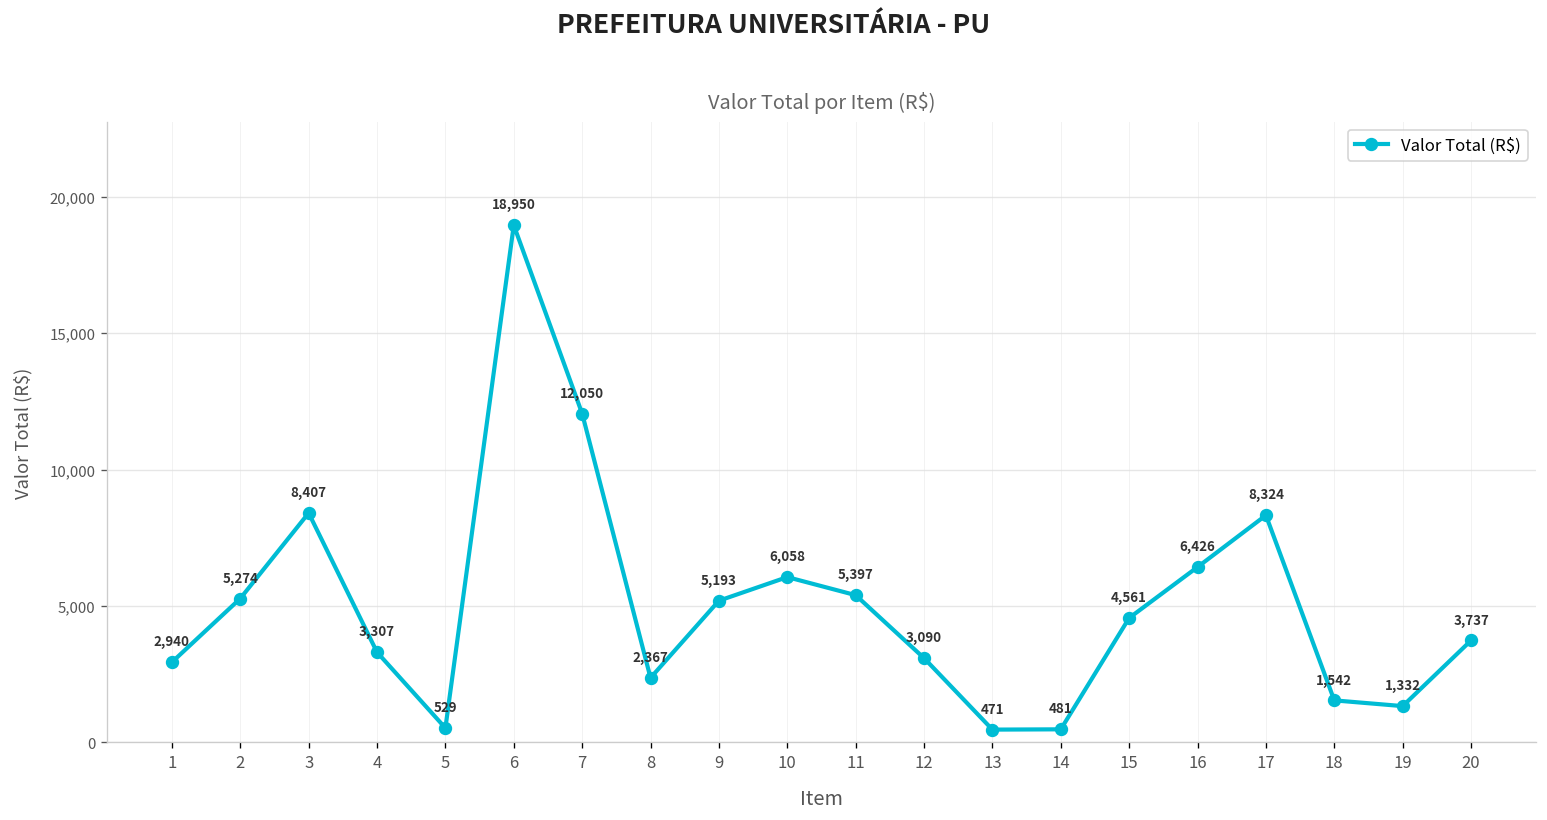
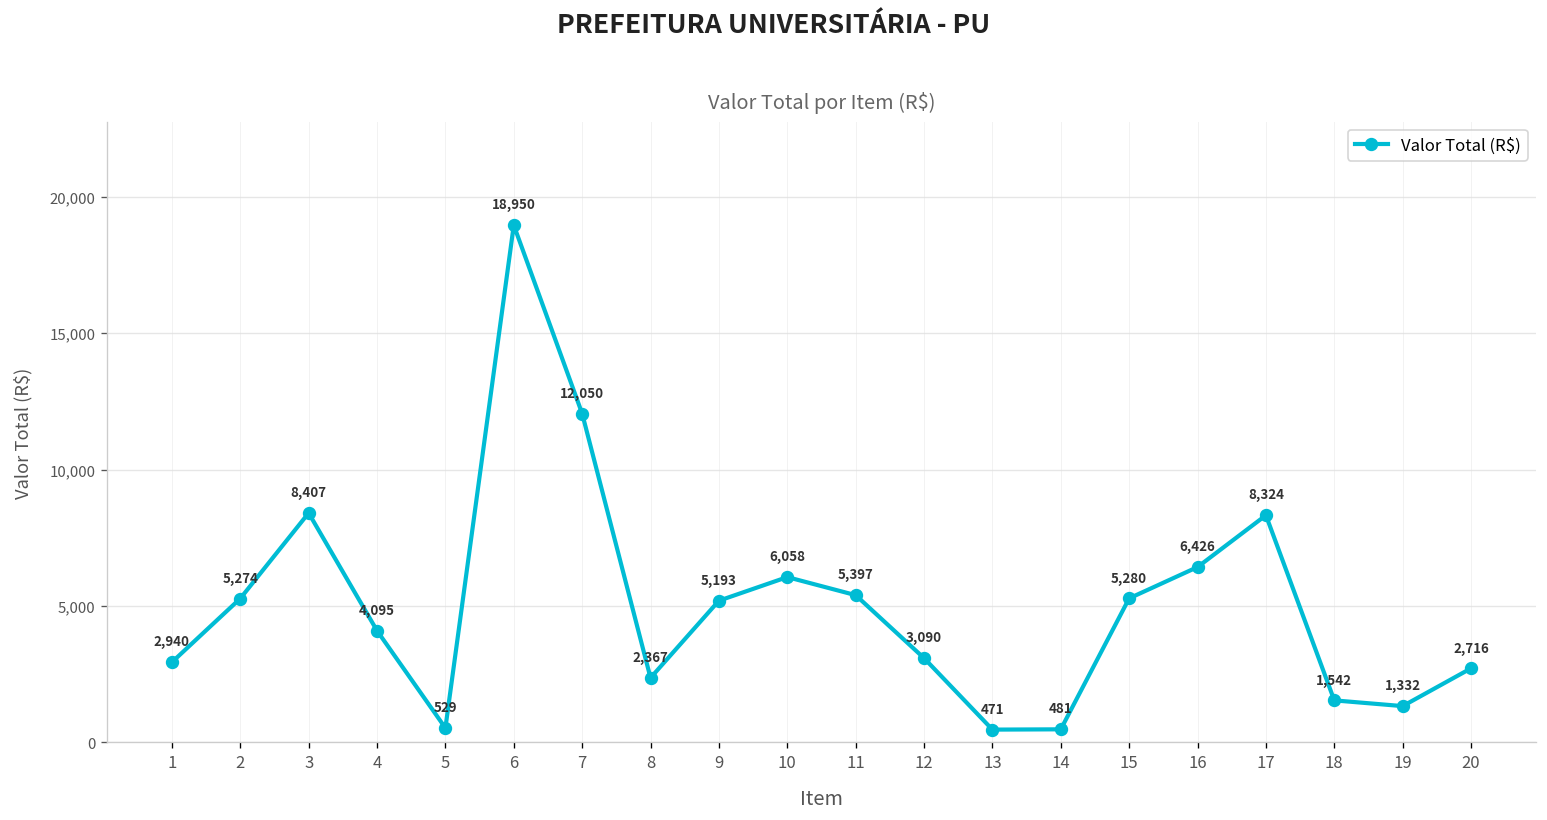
  {
    "1": "2,940",
    "2": "5,274",
    "3": "8,407",
-   "4": "3,307",
+   "4": "4,095",
    "5": "529",
    "6": "18,950",
    "7": "12,050",
    "8": "2,367",
    "9": "5,193",
    "10": "6,058",
    "11": "5,397",
    "12": "3,090",
    "13": "471",
    "14": "481",
-   "15": "4,561",
+   "15": "5,280",
    "16": "6,426",
    "17": "8,324",
    "18": "1,542",
    "19": "1,332",
-   "20": "3,737"
+   "20": "2,716"
  }
